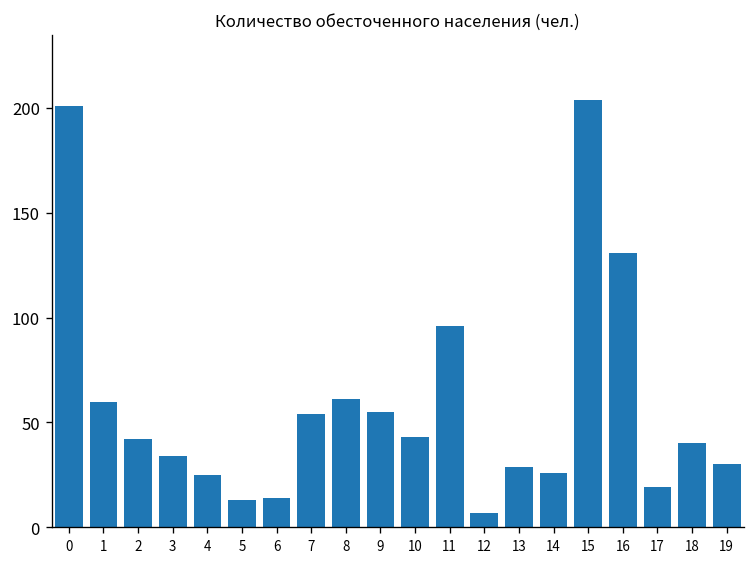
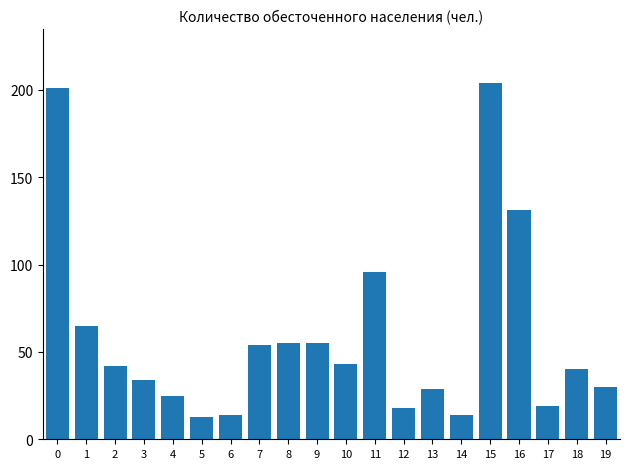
  {
    "0": 201,
-   "1": 60,
+   "1": 65,
    "2": 42,
    "3": 34,
    "4": 25,
    "5": 13,
    "6": 14,
    "7": 54,
-   "8": 61,
+   "8": 55,
    "9": 55,
    "10": 43,
    "11": 96,
-   "12": 7,
+   "12": 18,
    "13": 29,
-   "14": 26,
+   "14": 14,
    "15": 204,
    "16": 131,
    "17": 19,
    "18": 40,
    "19": 30
  }
